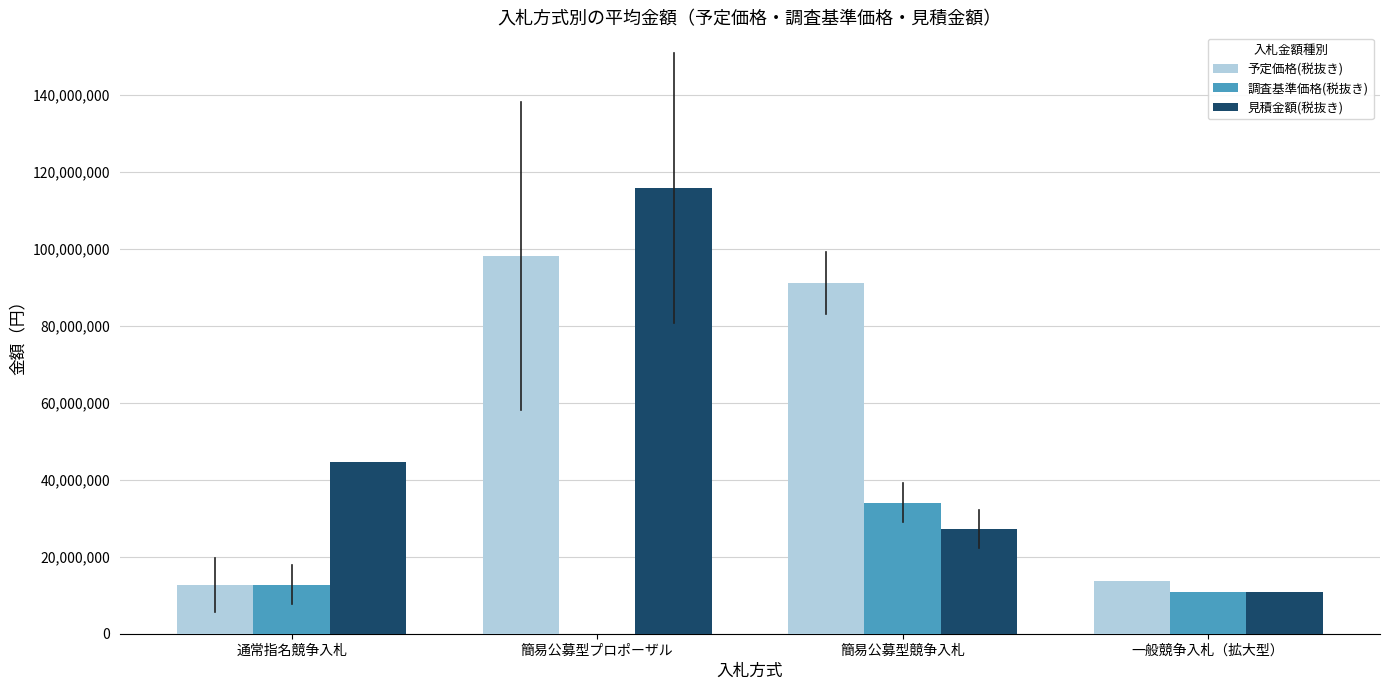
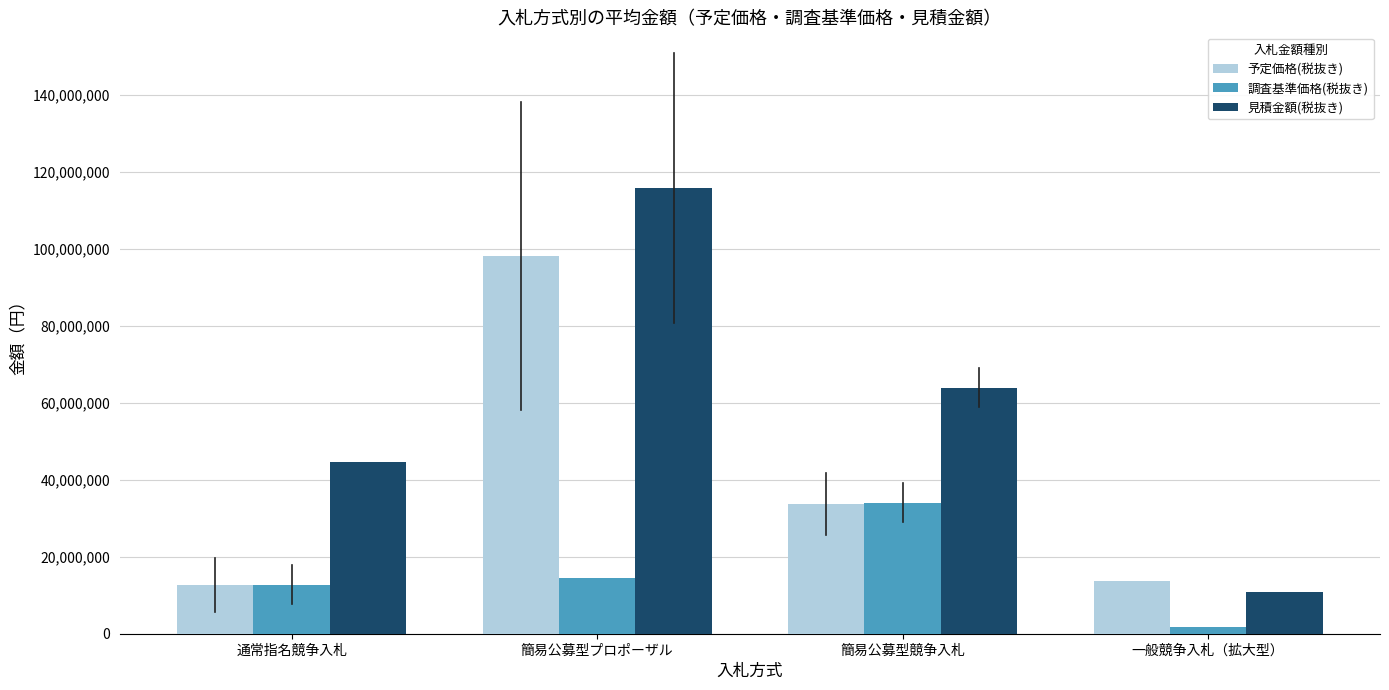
  {
    "予定価格(税抜き)": {
      "通常指名競争入札": "13,000,000",
      "簡易公募型プロポーザル": "98,000,000",
-     "簡易公募型競争入札": "91,000,000",
+     "簡易公募型競争入札": "34,000,000",
      "一般競争入札（拡大型）": "14,000,000"
    },
    "調査基準価格(税抜き)": {
      "通常指名競争入札": "13,000,000",
-     "簡易公募型プロポーザル": "0",
+     "簡易公募型プロポーザル": "15,000,000",
      "簡易公募型競争入札": "34,000,000",
-     "一般競争入札（拡大型）": "11,000,000"
+     "一般競争入札（拡大型）": "2,000,000"
    },
    "見積金額(税抜き)": {
      "通常指名競争入札": "45,000,000",
      "簡易公募型プロポーザル": "116,000,000",
-     "簡易公募型競争入札": "27,000,000",
+     "簡易公募型競争入札": "64,000,000",
      "一般競争入札（拡大型）": "11,000,000"
    }
  }
